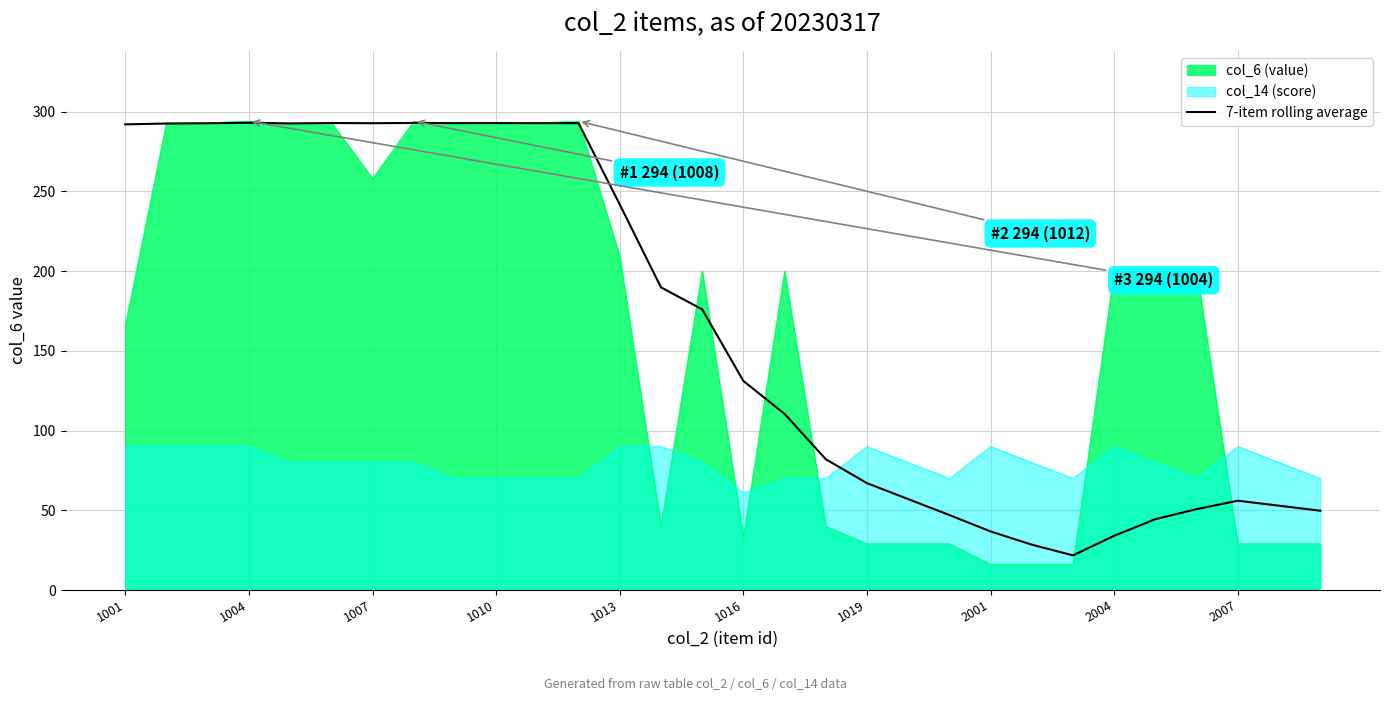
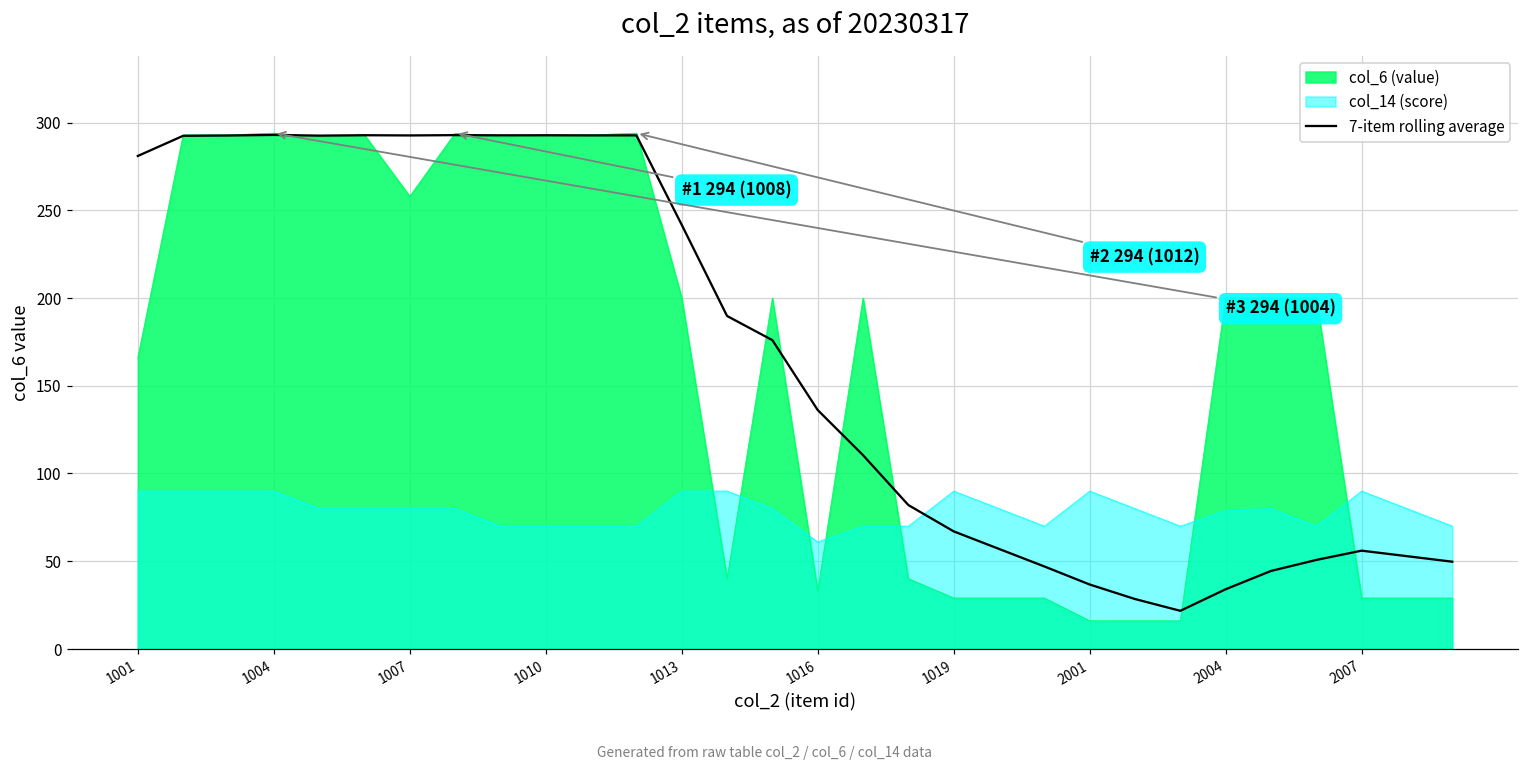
  {
    "col_6 (value)": {
      "1001": 166,
-     "1013": 209,
+     "1013": 200,
      "1016": 33,
      "1019": 29,
      "2001": 16,
      "2007": 29
    },
    "col_14 (score)": {
      "1001": 90,
      "1004": 90,
      "1007": 80,
      "1010": 70,
      "1013": 90,
      "1016": 61,
      "1019": 90,
      "2001": 90,
-     "2004": 90,
+     "2004": 79,
      "2007": 90
    },
    "7-item rolling average": {
-     "1001": 292,
-     "1016": 131,
+     "1001": 281,
+     "1016": 136,
      "1019": 67,
      "2001": 37,
      "2004": 34,
      "2007": 56
    }
  }
